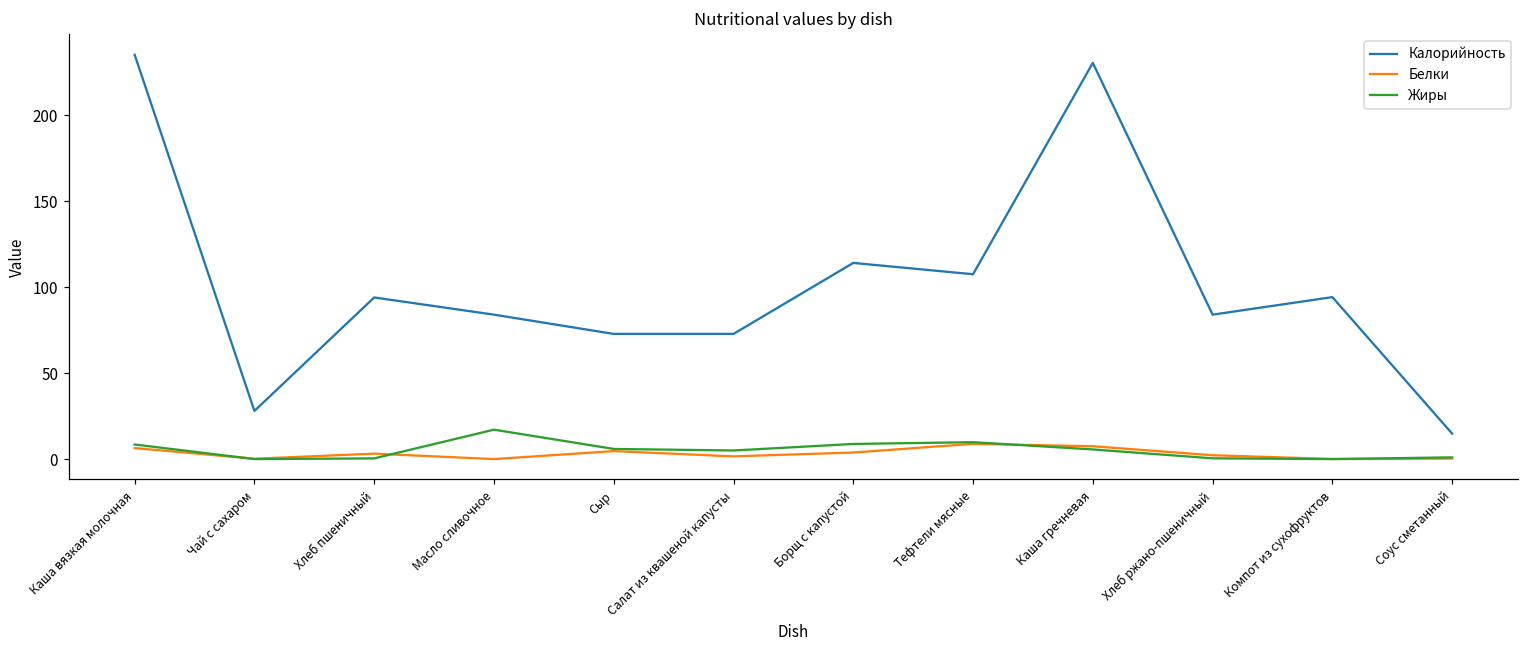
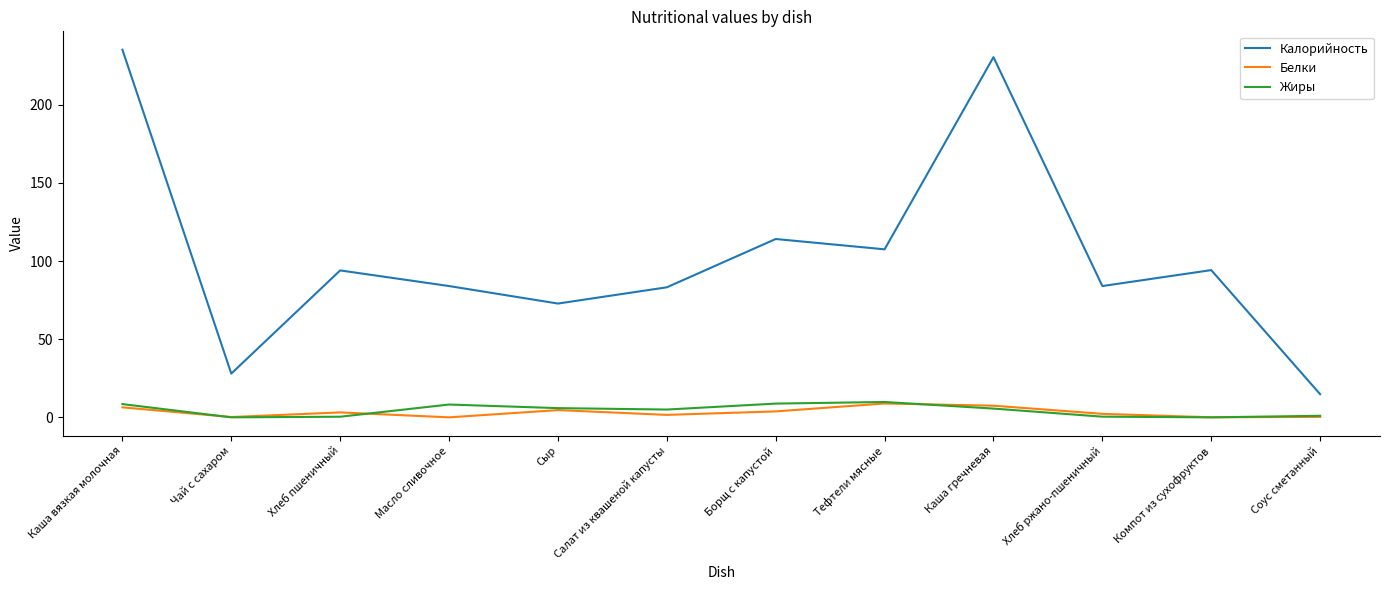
  {
    "Калорийность": {
      "Каша вязкая молочная": 235,
      "Чай с сахаром": 28,
      "Хлеб пшеничный": 94,
      "Масло сливочное": 84,
      "Сыр": 73,
-     "Салат из квашеной капусты": 73,
+     "Салат из квашеной капусты": 83,
      "Борщ с капустой": 114,
      "Тефтели мясные": 108,
      "Каша гречневая": 230,
      "Хлеб ржано-пшеничный": 84,
      "Компот из сухофруктов": 94,
      "Соус сметанный": 15
    },
    "Белки": {
      "Каша вязкая молочная": 6,
      "Хлеб пшеничный": 3,
      "Масло сливочное": 0,
      "Салат из квашеной капусты": 2,
      "Борщ с капустой": 4,
      "Каша гречневая": 7,
      "Хлеб ржано-пшеничный": 2
    },
    "Жиры": {
      "Каша вязкая молочная": 8,
      "Хлеб пшеничный": 0,
-     "Масло сливочное": 17,
+     "Масло сливочное": 8,
      "Салат из квашеной капусты": 5,
      "Борщ с капустой": 9,
      "Каша гречневая": 6,
      "Хлеб ржано-пшеничный": 0
    }
  }
